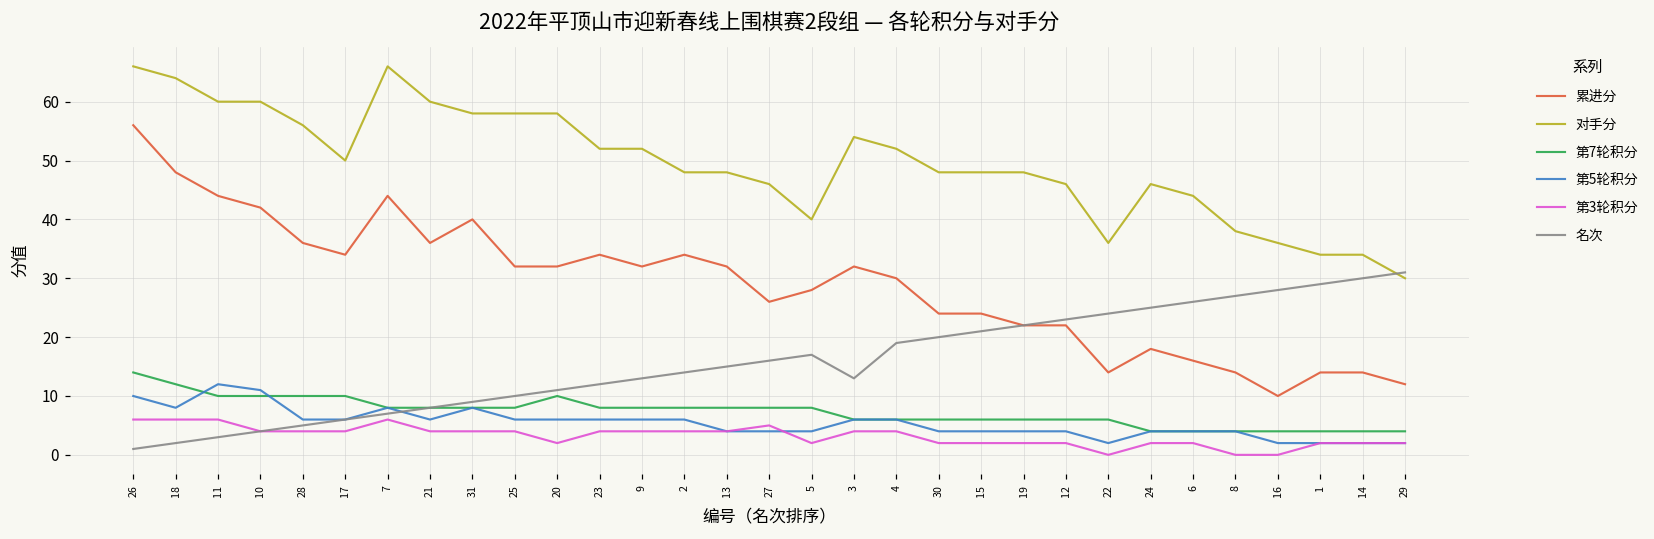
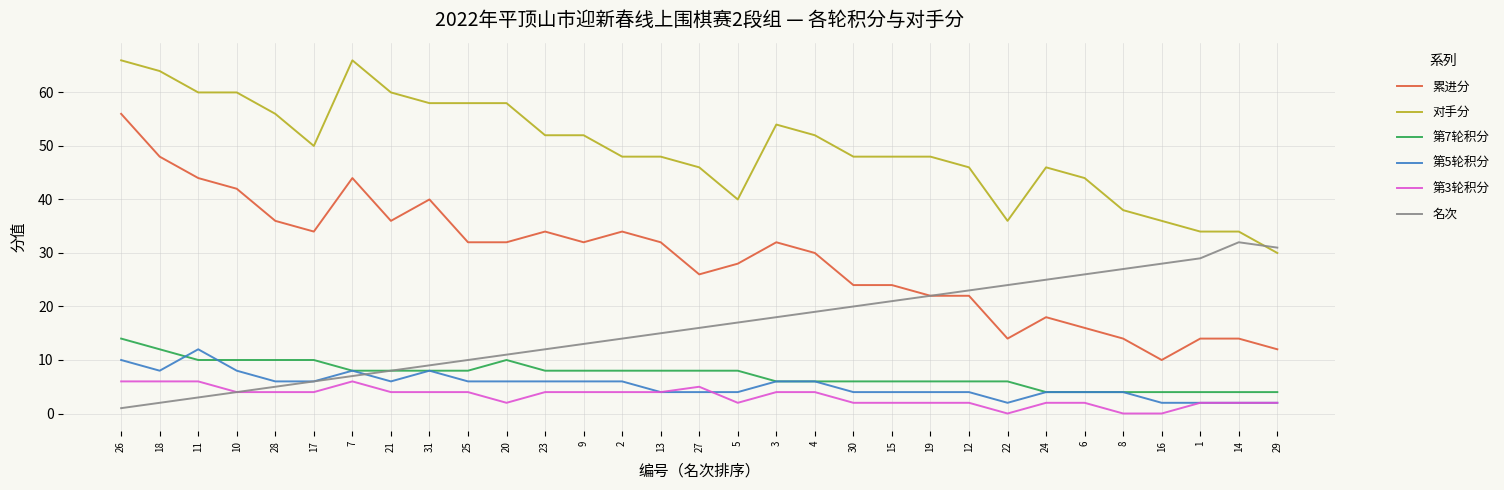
  {
    "累进分": {
      "26": 56,
      "18": 48,
      "11": 44,
      "10": 42,
      "28": 36,
      "17": 34,
      "7": 44,
      "21": 36,
      "31": 40,
      "25": 32,
      "20": 32,
      "23": 34,
      "9": 32,
      "2": 34,
      "13": 32,
      "27": 26,
      "5": 28,
      "3": 32,
      "4": 30,
      "30": 24,
      "15": 24,
      "12": 22,
      "22": 14,
      "24": 18,
      "6": 16,
      "8": 14,
      "16": 10,
      "1": 14,
      "14": 14,
      "29": 12
    },
    "对手分": {
      "26": 66,
      "18": 64,
      "11": 60,
      "10": 60,
      "28": 56,
      "17": 50,
      "7": 66,
      "21": 60,
      "31": 58,
      "25": 58,
      "20": 58,
      "23": 52,
      "9": 52,
      "2": 48,
      "13": 48,
      "27": 46,
      "5": 40,
      "3": 54,
      "4": 52,
      "30": 48,
      "15": 48,
      "19": 48,
      "12": 46,
      "22": 36,
      "24": 46,
      "6": 44,
      "8": 38,
      "16": 36,
      "1": 34,
      "14": 34,
      "29": 30
    },
    "第7轮积分": {
      "26": 14,
      "18": 12,
      "11": 10,
      "10": 10,
      "28": 10,
      "17": 10,
      "25": 8,
      "20": 10,
      "23": 8,
      "9": 8,
      "2": 8,
      "13": 8,
      "27": 8,
      "5": 8,
      "30": 6,
      "15": 6,
      "19": 6,
      "12": 6,
      "22": 6,
      "16": 4,
      "1": 4,
      "14": 4,
      "29": 4
    },
    "第5轮积分": {
      "26": 10,
      "18": 8,
      "11": 12,
-     "10": 11,
+     "10": 8,
      "28": 6,
      "21": 6,
      "25": 6,
      "20": 6,
      "23": 6,
      "9": 6,
      "2": 6,
      "27": 4,
      "5": 4,
      "30": 4,
      "15": 4,
      "19": 4,
      "12": 4,
      "22": 2,
      "16": 2
    },
    "第3轮积分": {
      "26": 6,
      "18": 6,
      "11": 6,
      "28": 4,
      "17": 4,
      "7": 6,
      "21": 4,
      "31": 4,
      "25": 4,
      "20": 2,
      "23": 4,
      "9": 4,
      "2": 4,
      "27": 5,
      "5": 2,
      "3": 4,
      "4": 4,
      "30": 2,
      "15": 2,
      "19": 2,
      "12": 2,
      "22": 0,
      "24": 2,
      "6": 2,
      "8": 0,
      "16": 0
    },
    "名次": {
      "26": 1,
      "18": 2,
      "11": 3,
      "28": 5,
      "7": 7,
      "31": 9,
      "25": 10,
      "20": 11,
      "23": 12,
      "9": 13,
      "2": 14,
      "13": 15,
      "27": 16,
      "5": 17,
-     "3": 13,
+     "3": 18,
      "4": 19,
      "30": 20,
      "15": 21,
      "12": 23,
      "22": 24,
      "24": 25,
      "6": 26,
      "8": 27,
      "16": 28,
      "1": 29,
-     "14": 30,
+     "14": 32,
      "29": 31
    }
  }
